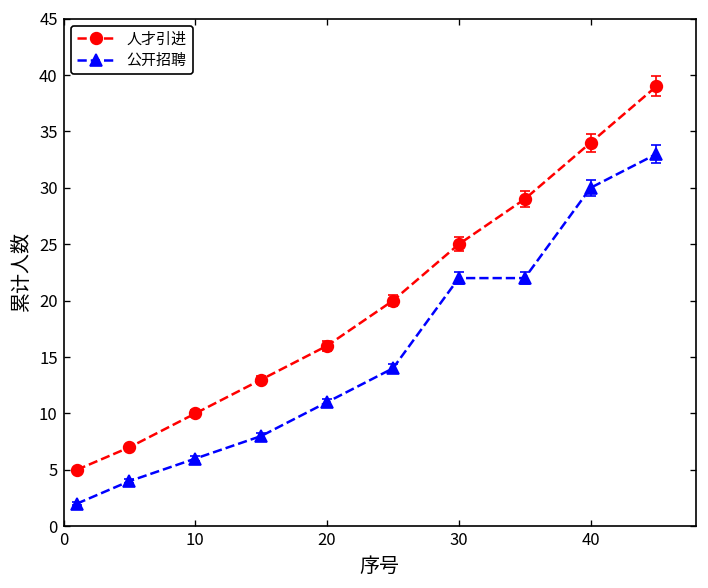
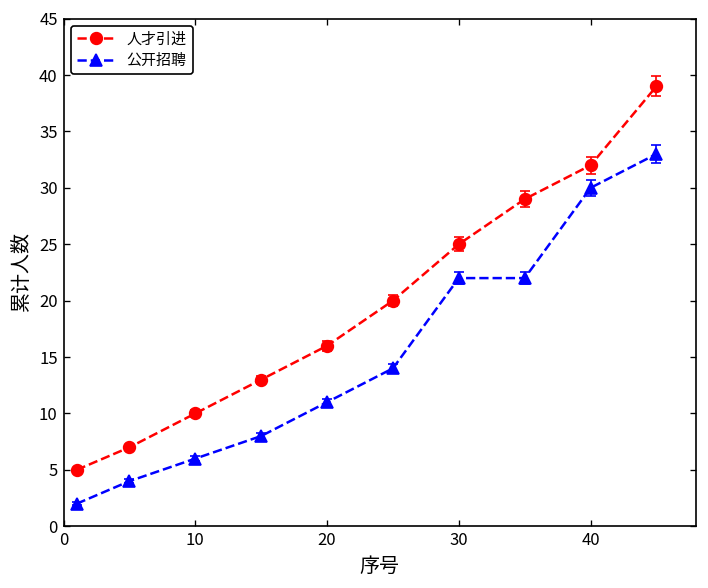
  {
    "人才引进": {
      "10": 10,
      "20": 16,
      "30": 25,
-     "40": 34
+     "40": 32
    },
    "公开招聘": {
      "20": 11,
      "30": 22,
      "40": 30
    }
  }
